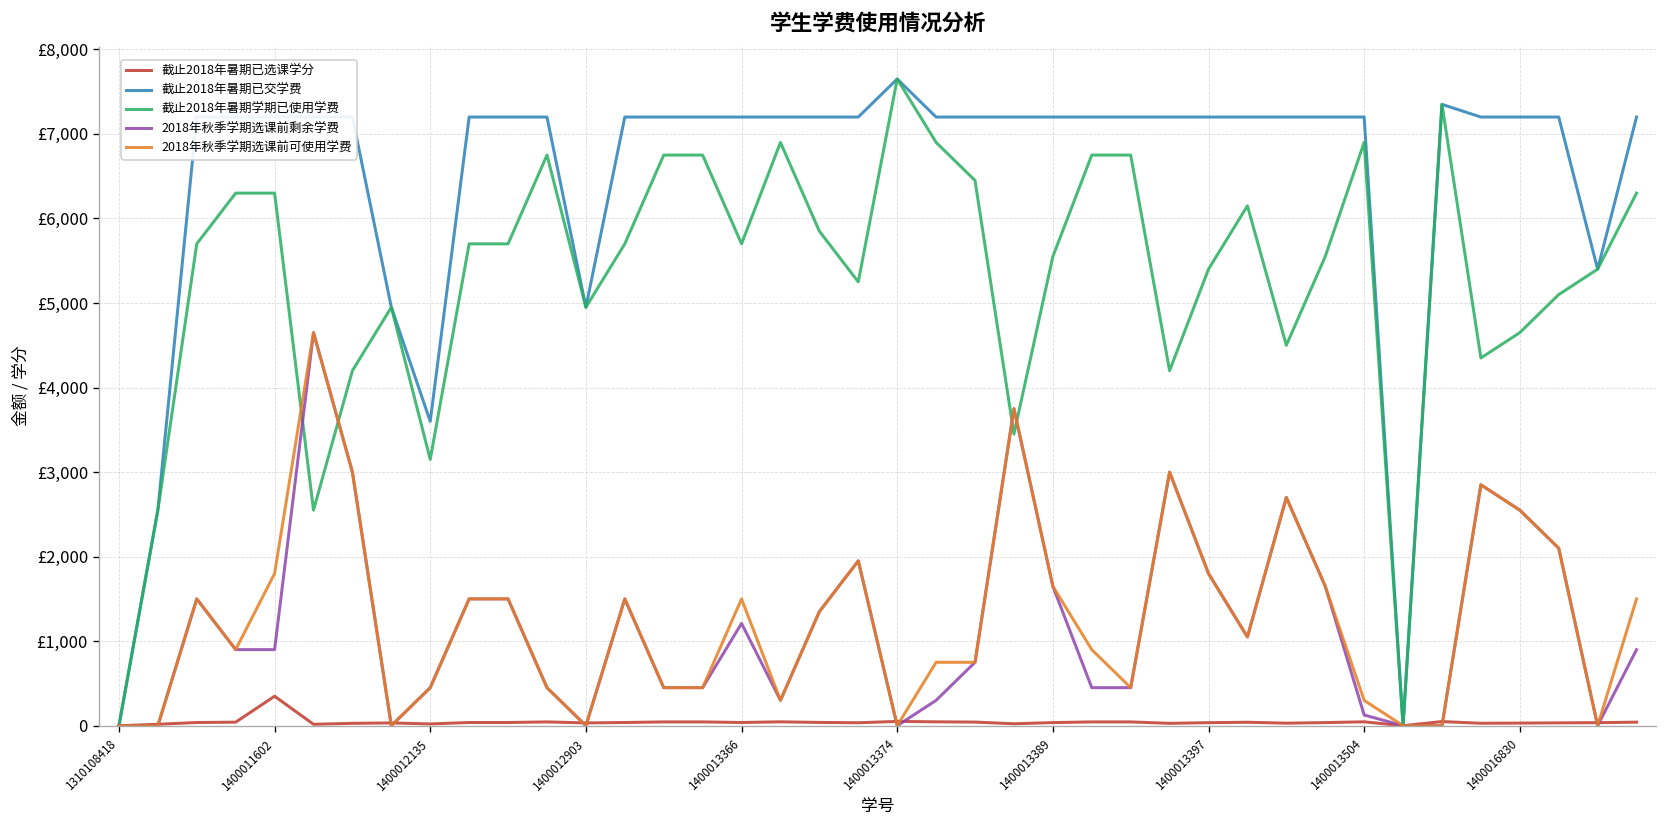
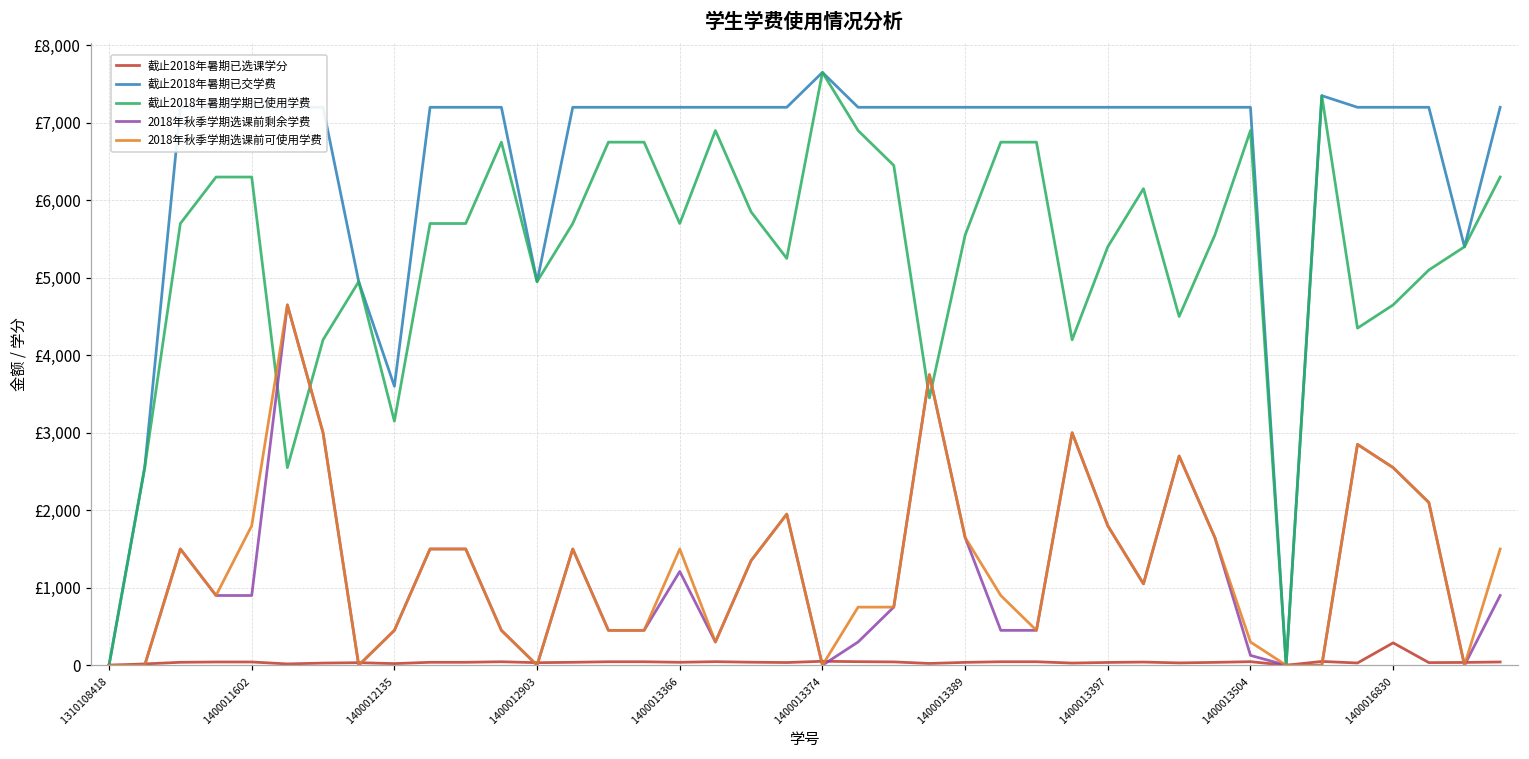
  {
    "截止2018年暑期已选课学分": {
-     "1400011602": "£300",
+     "1400011602": "£0",
      "1400012135": "£0",
      "1400013366": "£0",
      "1400013374": "£100",
      "1400013389": "£0",
      "1400013397": "£0",
      "1400013504": "£0",
-     "1400016830": "£0"
+     "1400016830": "£300"
    },
    "截止2018年暑期已交学费": {
      "1400012135": "£3,600",
      "1400013366": "£7,200",
      "1400013389": "£7,200",
      "1400013397": "£7,200",
      "1400013504": "£7,200",
      "1400016830": "£7,200"
    },
    "截止2018年暑期学期已使用学费": {
      "1400011602": "£6,300",
      "1400012135": "£3,200",
      "1400013366": "£5,700",
      "1400013389": "£5,600",
      "1400013397": "£5,400",
      "1400013504": "£6,900",
      "1400016830": "£4,700"
    },
    "2018年秋季学期选课前剩余学费": {
      "1400011602": "£900",
      "1400013366": "£1,200",
      "1400013504": "£100"
    },
    "2018年秋季学期选课前可使用学费": {
      "1400011602": "£1,800",
      "1400013366": "£1,500",
      "1400013504": "£300"
    }
  }
